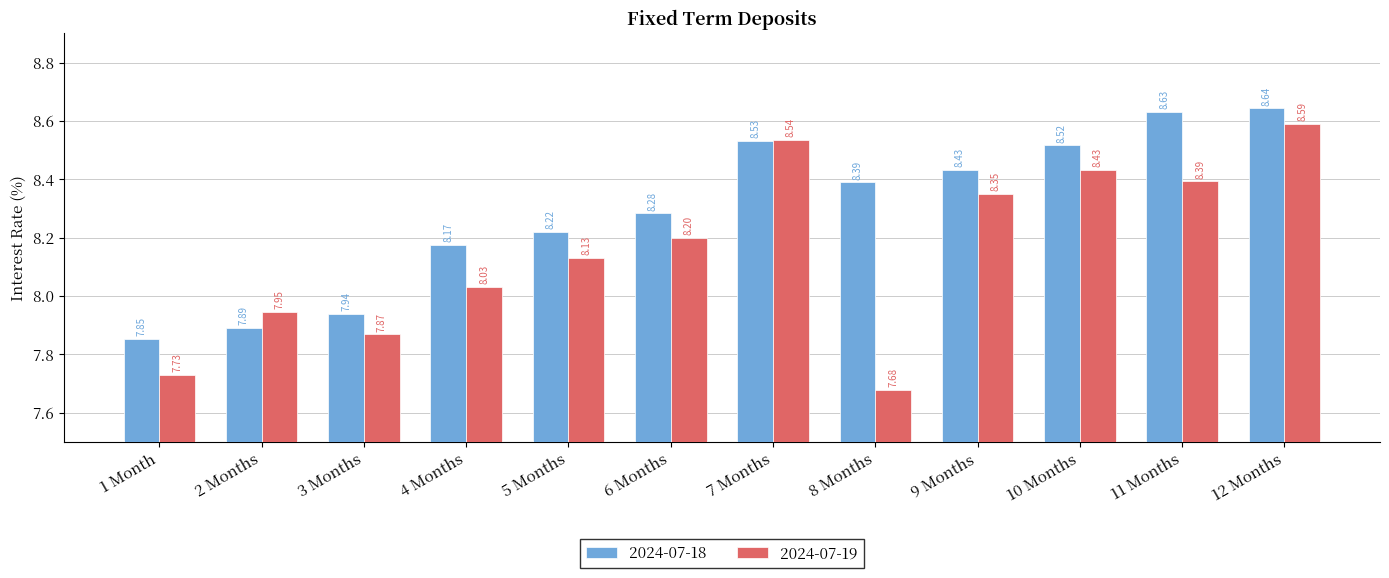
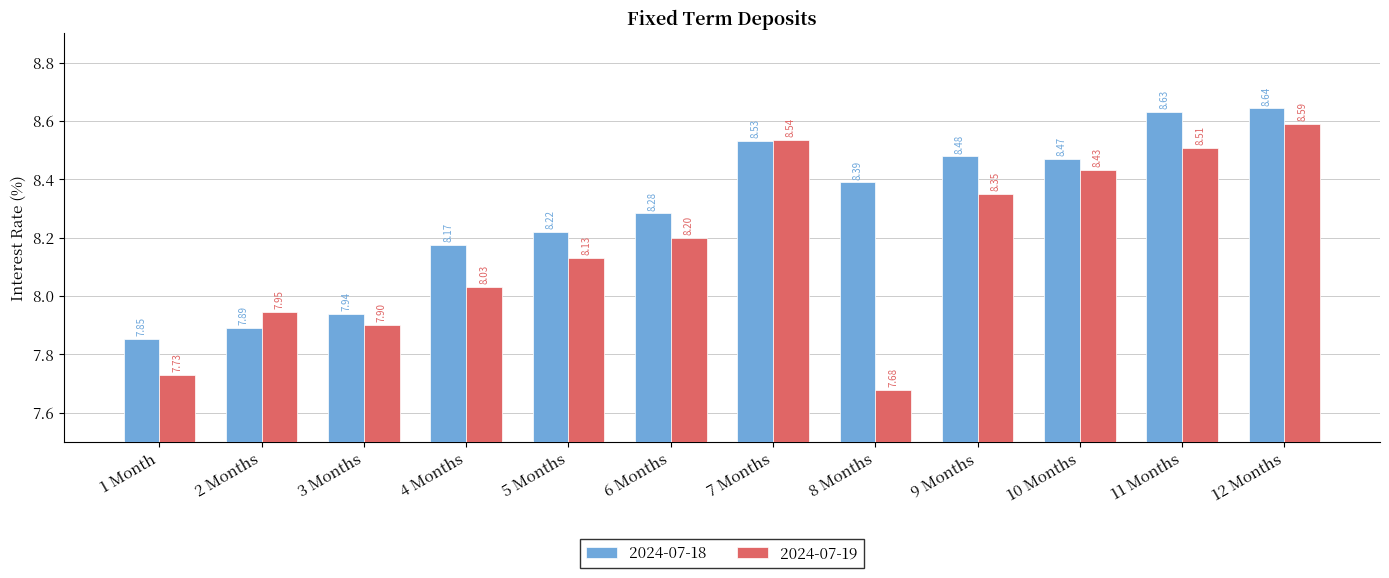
  {
    "2024-07-18": {
      "1 Month": 7.85,
      "2 Months": 7.89,
      "3 Months": 7.94,
      "4 Months": 8.17,
      "5 Months": 8.22,
      "6 Months": 8.28,
      "7 Months": 8.53,
      "8 Months": 8.39,
-     "9 Months": 8.43,
-     "10 Months": 8.52,
+     "9 Months": 8.48,
+     "10 Months": 8.47,
      "11 Months": 8.63,
      "12 Months": 8.64
    },
    "2024-07-19": {
      "1 Month": 7.73,
      "2 Months": 7.95,
-     "3 Months": 7.87,
+     "3 Months": 7.90,
      "4 Months": 8.03,
      "5 Months": 8.13,
      "6 Months": 8.20,
      "7 Months": 8.54,
      "8 Months": 7.68,
      "9 Months": 8.35,
      "10 Months": 8.43,
-     "11 Months": 8.39,
+     "11 Months": 8.51,
      "12 Months": 8.59
    }
  }
